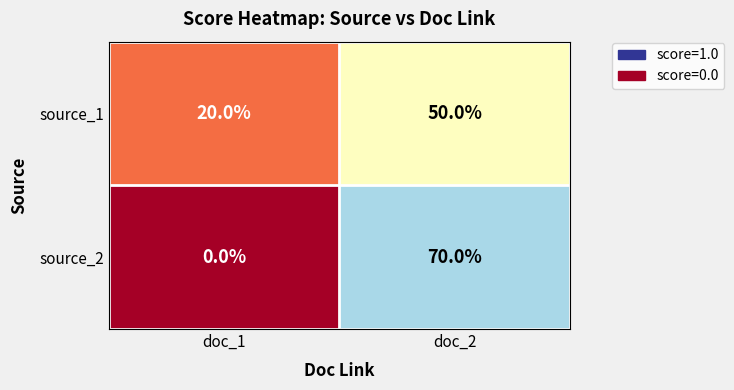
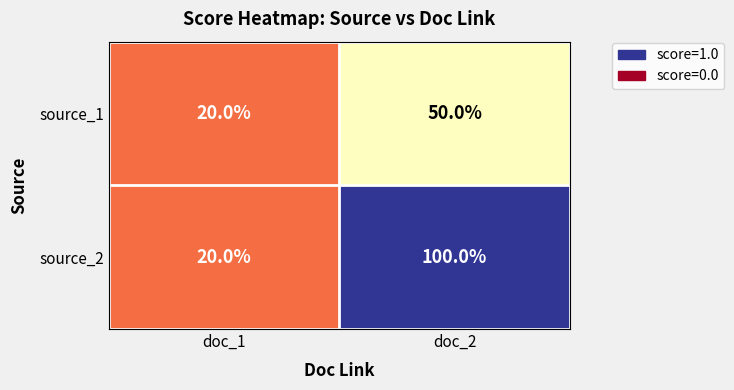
  {
    "source_1": {
      "doc_1": "20.0%",
      "doc_2": "50.0%"
    },
    "source_2": {
-     "doc_1": "0.0%",
-     "doc_2": "70.0%"
+     "doc_1": "20.0%",
+     "doc_2": "100.0%"
    }
  }
